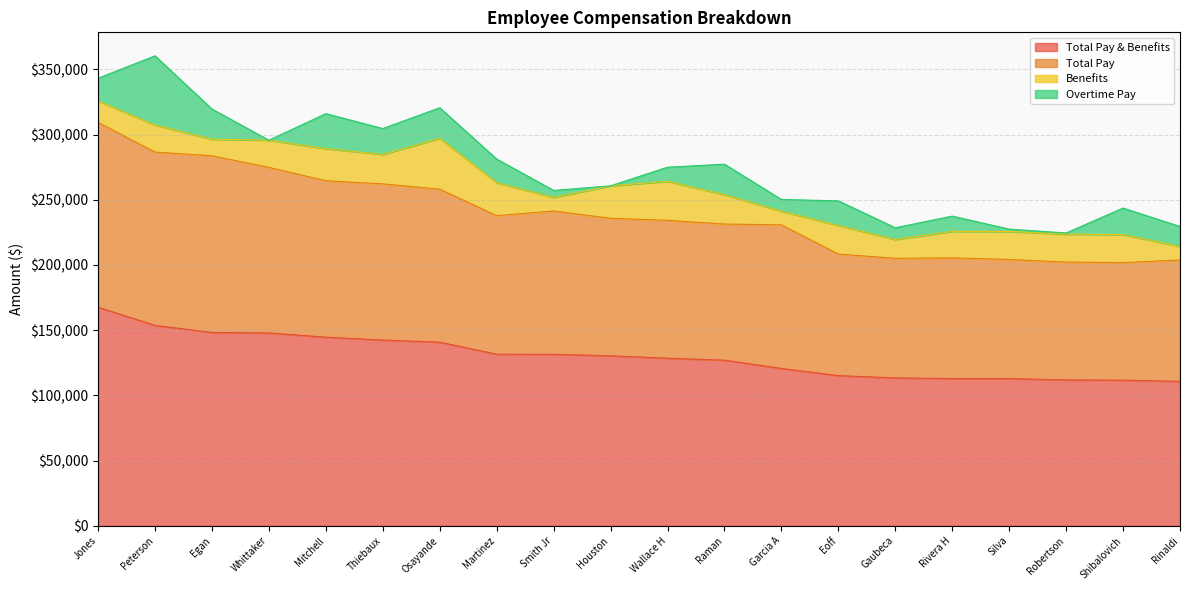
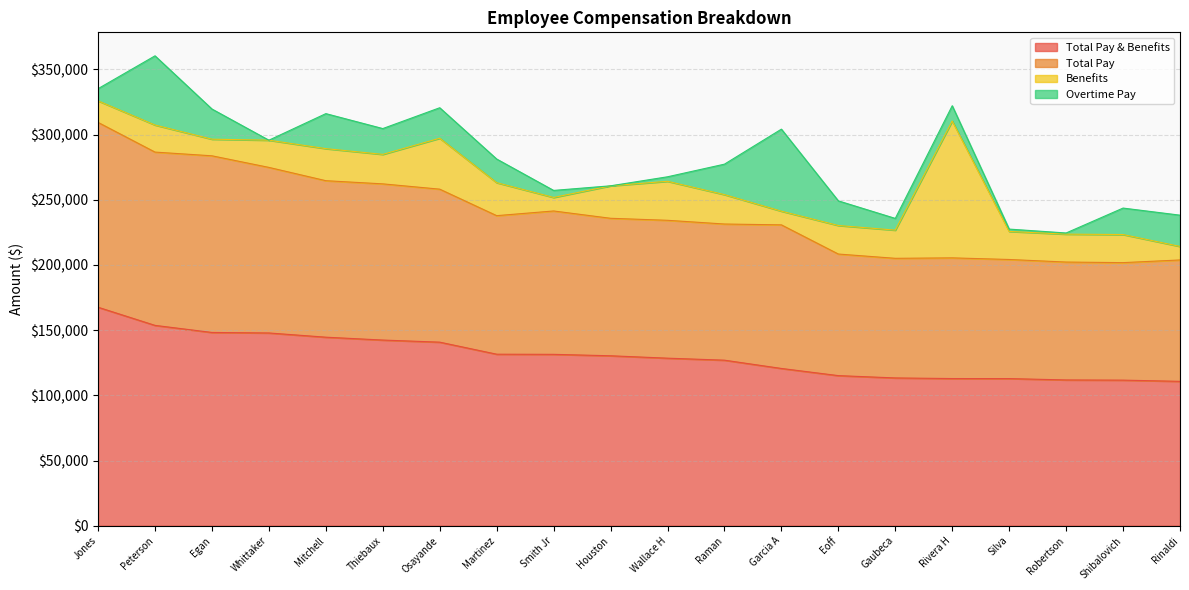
  {
    "Benefits": {
      "Jones": "$17,000",
      "Peterson": "$21,000",
      "Egan": "$13,000",
      "Mitchell": "$25,000",
      "Thiebaux": "$23,000",
      "Osayande": "$39,000",
      "Martinez": "$25,000",
      "Smith Jr": "$10,000",
      "Wallace H": "$30,000",
      "Raman": "$23,000",
      "Garcia A": "$10,000",
      "Eoff": "$22,000",
-     "Gaubeca": "$14,000",
-     "Rivera H": "$20,000",
+     "Gaubeca": "$22,000",
+     "Rivera H": "$105,000",
      "Shibalovich": "$22,000",
      "Rinaldi": "$10,000"
    },
    "Overtime Pay": {
-     "Jones": "$17,000",
+     "Jones": "$9,000",
      "Peterson": "$53,000",
      "Egan": "$23,000",
      "Mitchell": "$27,000",
      "Thiebaux": "$20,000",
      "Osayande": "$23,000",
      "Martinez": "$18,000",
      "Smith Jr": "$5,000",
-     "Wallace H": "$11,000",
+     "Wallace H": "$3,000",
      "Raman": "$23,000",
-     "Garcia A": "$9,000",
+     "Garcia A": "$63,000",
      "Eoff": "$19,000",
      "Gaubeca": "$9,000",
      "Rivera H": "$12,000",
      "Shibalovich": "$20,000",
-     "Rinaldi": "$15,000"
+     "Rinaldi": "$24,000"
    }
  }
